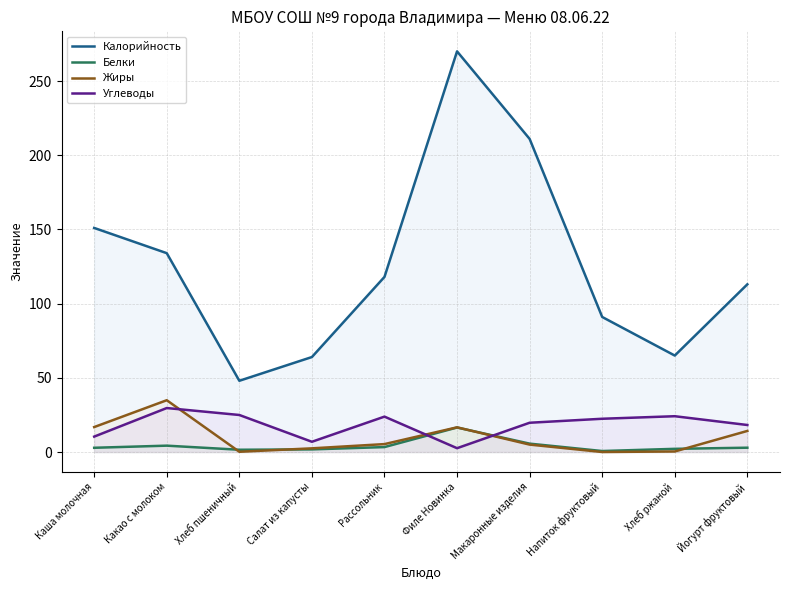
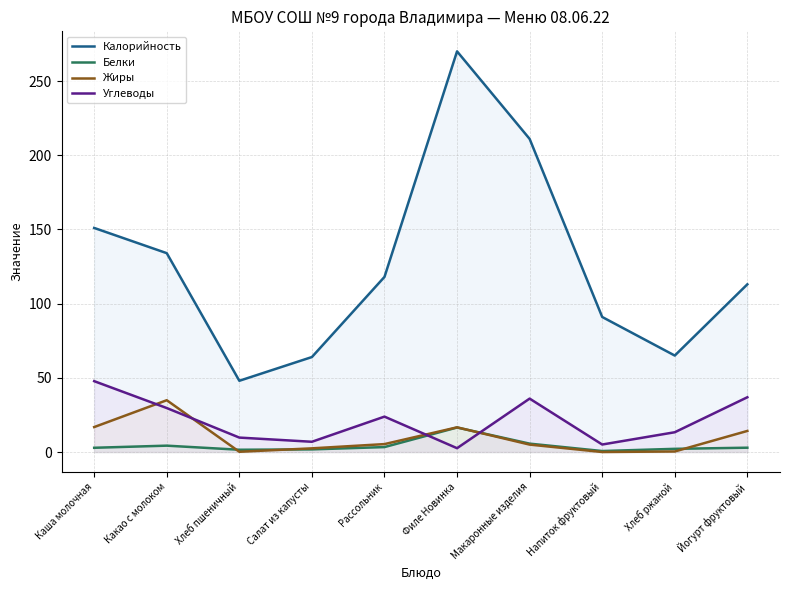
  {
    "Жиры": {
      "Каша молочная": 17,
      "Какао с молоком": 35,
      "Рассольник": 5,
      "Хлеб ржаной": 0,
      "Йогурт фруктовый": 14
    },
    "Углеводы": {
-     "Каша молочная": 10,
+     "Каша молочная": 48,
      "Какао с молоком": 30,
-     "Хлеб пшеничный": 25,
+     "Хлеб пшеничный": 10,
      "Салат из капусты": 7,
      "Рассольник": 24,
      "Филе Новинка": 3,
-     "Макаронные изделия": 20,
-     "Напиток фруктовый": 22,
-     "Хлеб ржаной": 24,
-     "Йогурт фруктовый": 18
+     "Макаронные изделия": 36,
+     "Напиток фруктовый": 5,
+     "Хлеб ржаной": 13,
+     "Йогурт фруктовый": 37
    }
  }
